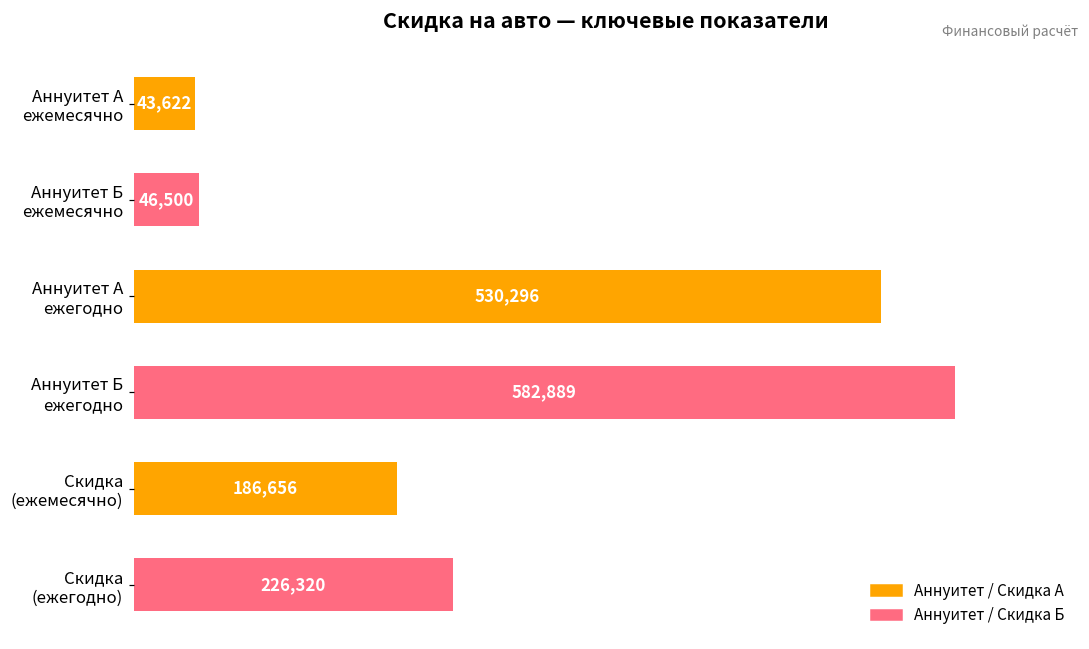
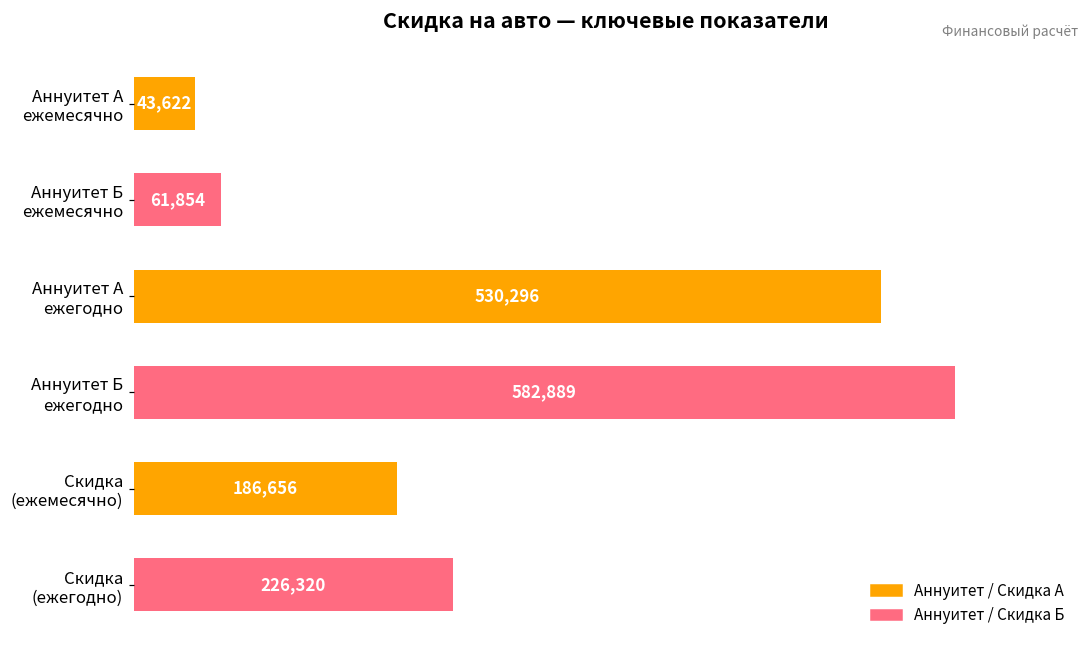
  {
    "Аннуитет А ежемесячно": "43,622",
-   "Аннуитет Б ежемесячно": "46,500",
+   "Аннуитет Б ежемесячно": "61,854",
    "Аннуитет А ежегодно": "530,296",
    "Аннуитет Б ежегодно": "582,889",
    "Скидка (ежемесячно)": "186,656",
    "Скидка (ежегодно)": "226,320"
  }
